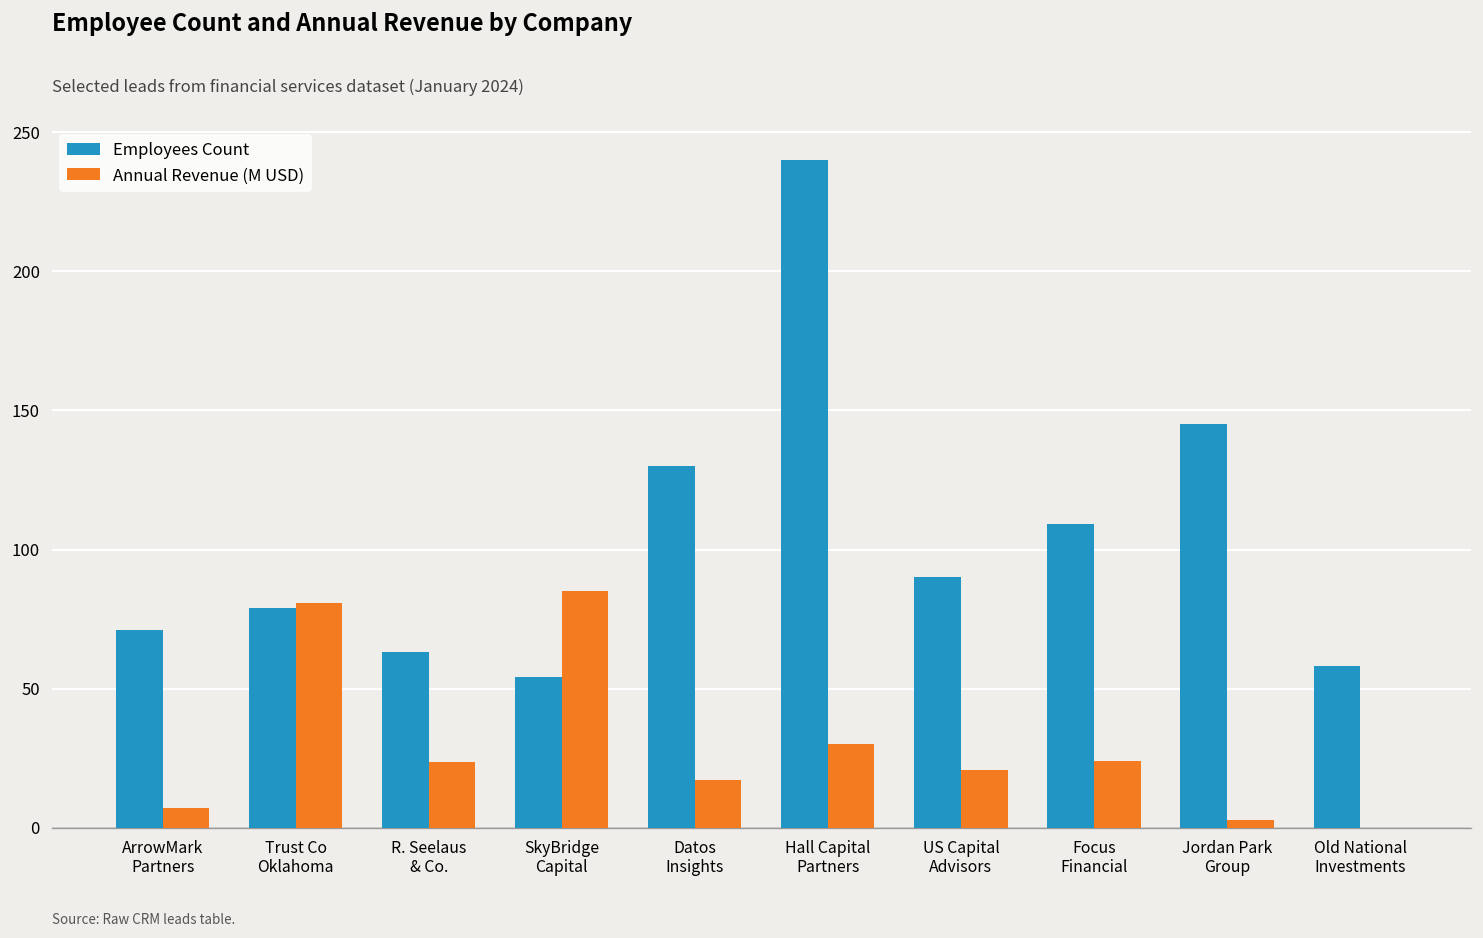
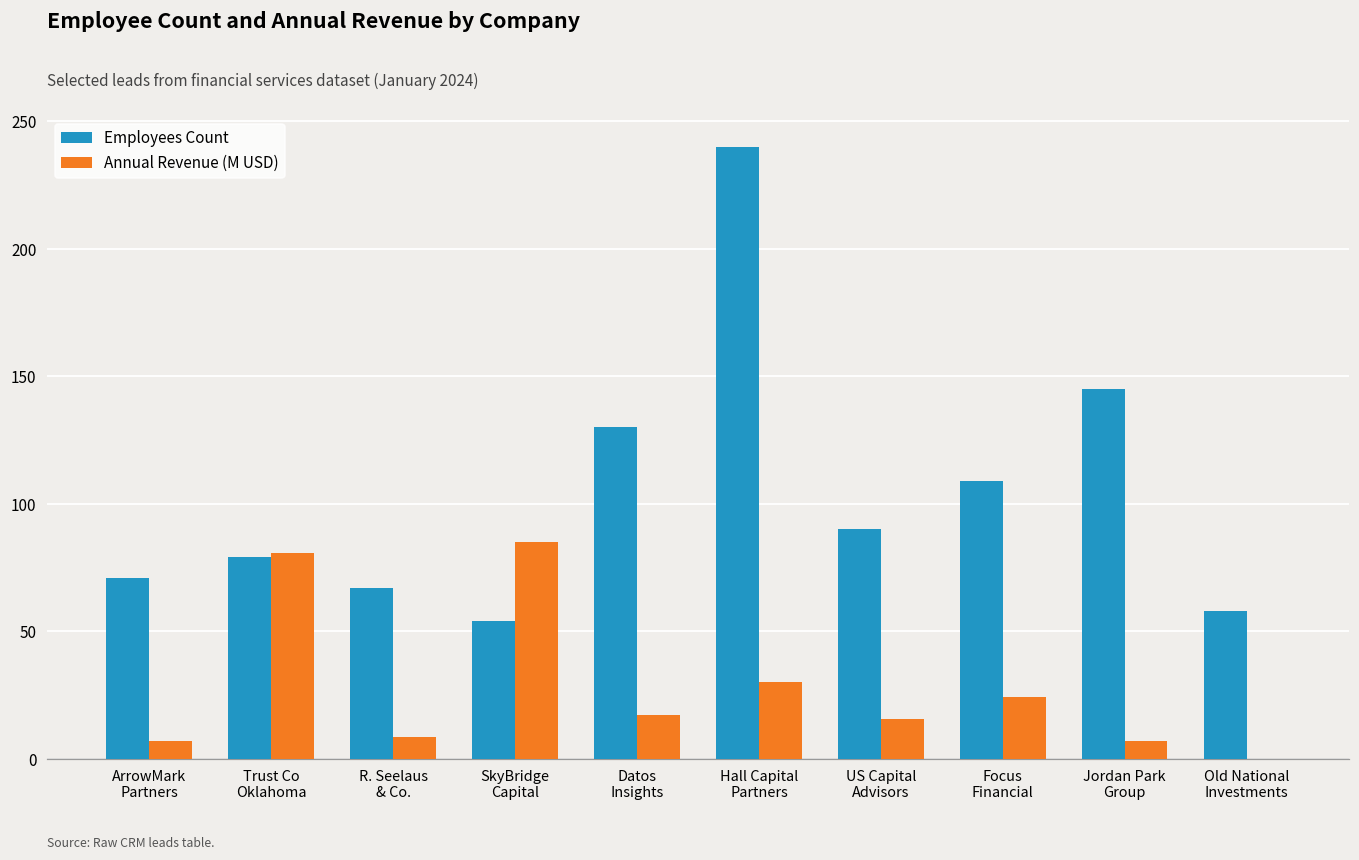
  {
    "Employees Count": {
      "ArrowMark Partners": 71,
      "Trust Co Oklahoma": 79,
-     "R. Seelaus & Co.": 63,
+     "R. Seelaus & Co.": 67,
      "SkyBridge Capital": 54,
      "Datos Insights": 130,
      "Hall Capital Partners": 240,
      "US Capital Advisors": 90,
      "Focus Financial": 109,
      "Jordan Park Group": 145,
      "Old National Investments": 58
    },
    "Annual Revenue (M USD)": {
      "ArrowMark Partners": 7,
      "Trust Co Oklahoma": 81,
-     "R. Seelaus & Co.": 24,
+     "R. Seelaus & Co.": 9,
      "SkyBridge Capital": 85,
      "Datos Insights": 17,
      "Hall Capital Partners": 30,
-     "US Capital Advisors": 21,
+     "US Capital Advisors": 16,
      "Focus Financial": 24,
-     "Jordan Park Group": 3,
+     "Jordan Park Group": 7,
      "Old National Investments": 0
    }
  }
